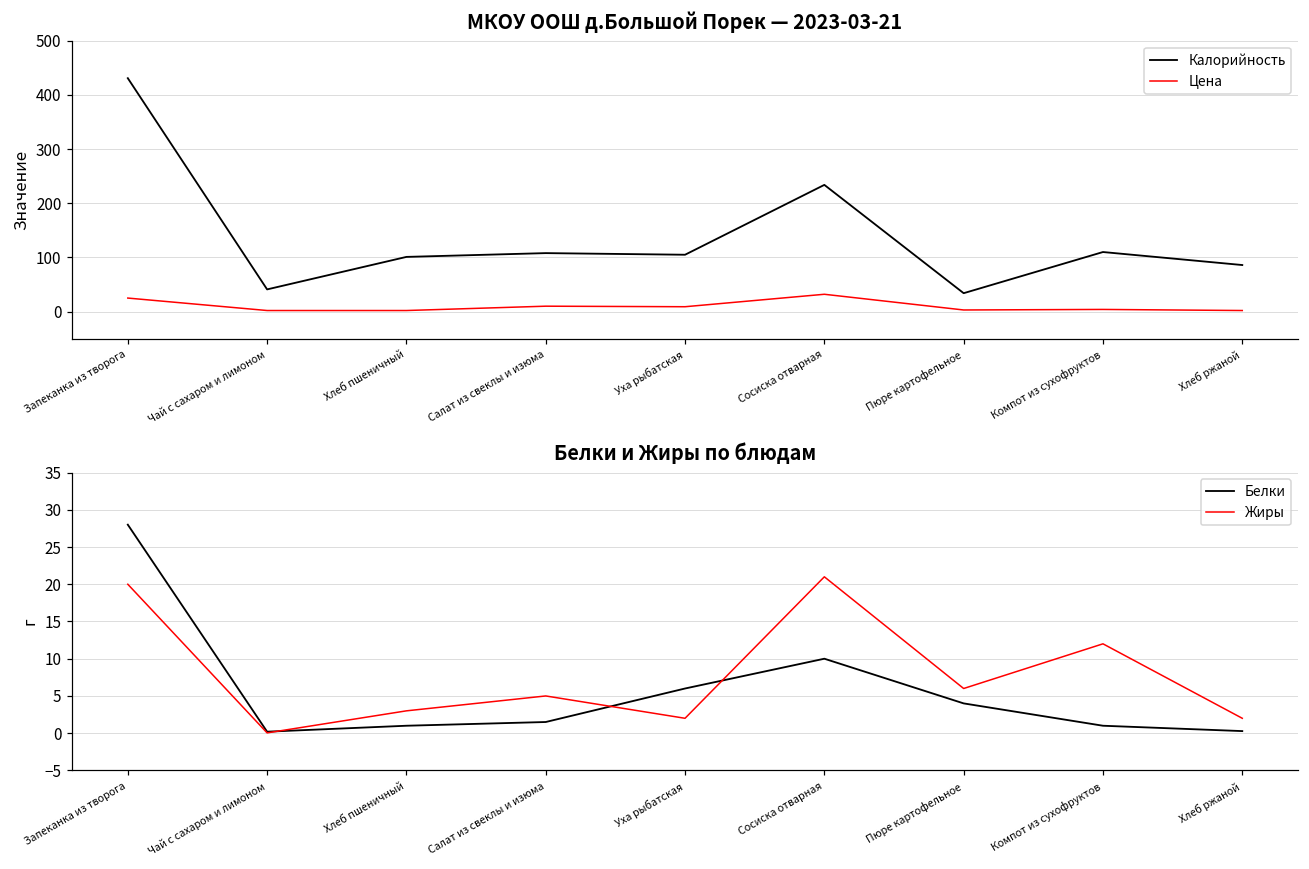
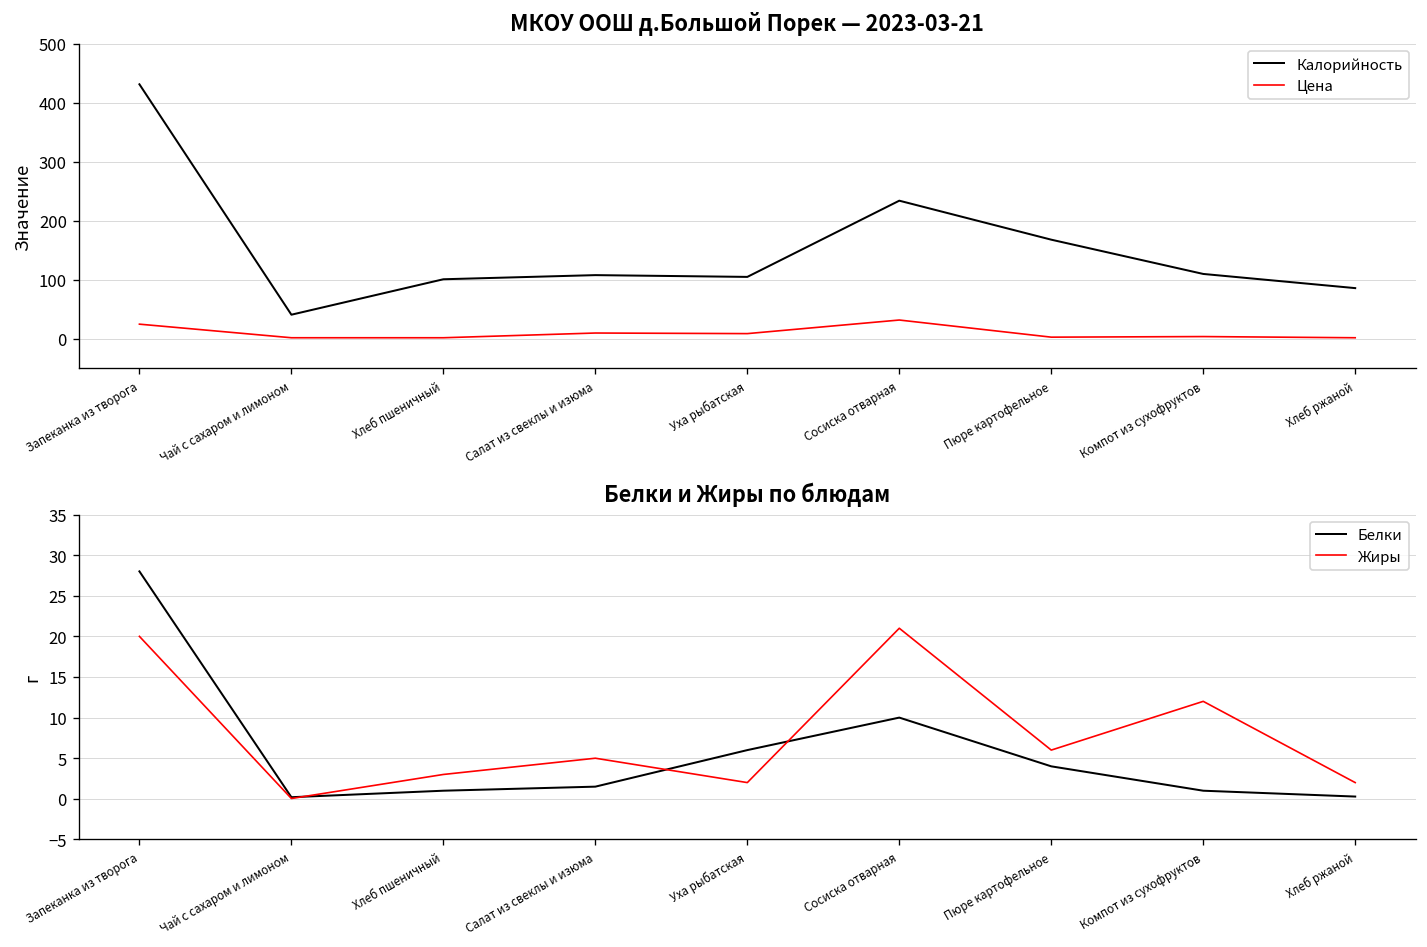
  {
    "МКОУ ООШ д.Большой Порек — 2023-03-21": {
      "Калорийность": {
        "Запеканка из творога": 430,
        "Чай с сахаром и лимоном": 40,
        "Хлеб пшеничный": 100,
        "Салат из свеклы и изюма": 110,
        "Уха рыбатская": 110,
        "Сосиска отварная": 230,
-       "Пюре картофельное": 30,
+       "Пюре картофельное": 170,
        "Компот из сухофруктов": 110,
        "Хлеб ржаной": 90
      },
      "Цена": {
        "Запеканка из творога": 30,
        "Чай с сахаром и лимоном": 0,
        "Хлеб пшеничный": 0,
        "Салат из свеклы и изюма": 10,
        "Уха рыбатская": 10,
        "Сосиска отварная": 30,
        "Пюре картофельное": 0,
        "Компот из сухофруктов": 0,
        "Хлеб ржаной": 0
      }
    },
    "Белки и Жиры по блюдам": {
      "Белки": {
        "Запеканка из творога": 28,
        "Хлеб пшеничный": 1,
        "Салат из свеклы и изюма": 2,
        "Уха рыбатская": 6,
        "Сосиска отварная": 10,
        "Пюре картофельное": 4,
        "Компот из сухофруктов": 1,
        "Хлеб ржаной": 0
      },
      "Жиры": {
        "Запеканка из творога": 20,
        "Хлеб пшеничный": 3,
        "Салат из свеклы и изюма": 5,
        "Уха рыбатская": 2,
        "Сосиска отварная": 21,
        "Пюре картофельное": 6,
        "Компот из сухофруктов": 12,
        "Хлеб ржаной": 2
      }
    }
  }
